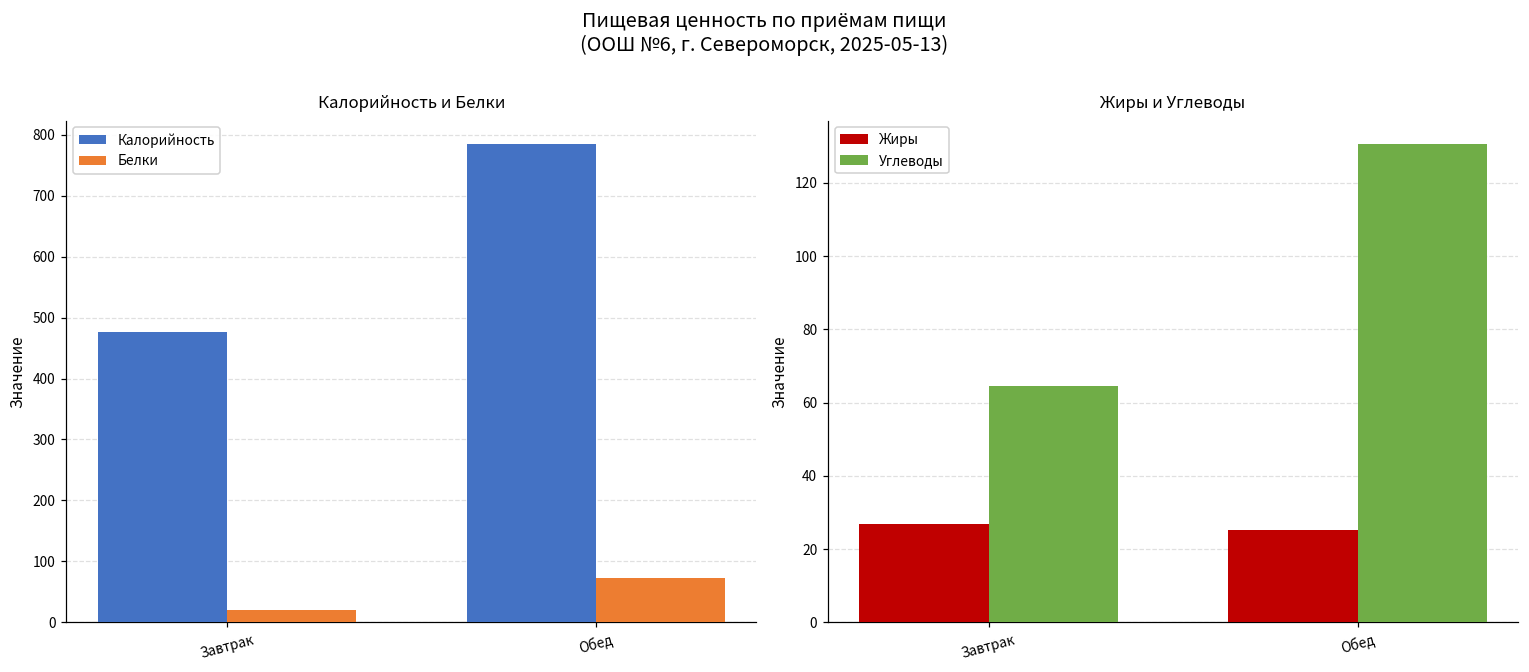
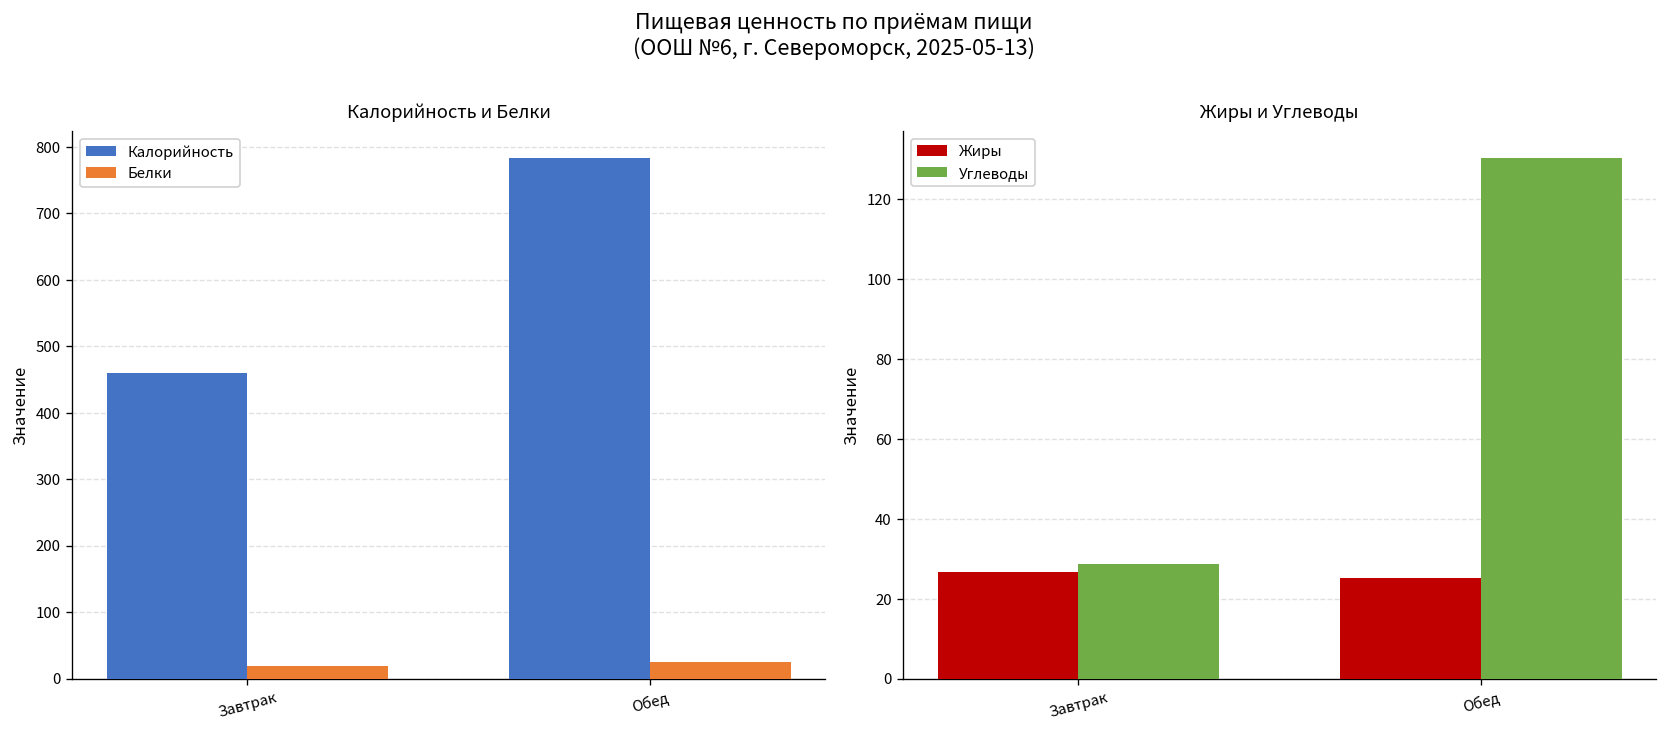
  {
    "Калорийность и Белки": {
      "Калорийность": {
-       "Завтрак": 480,
+       "Завтрак": 460,
        "Обед": 780
      },
      "Белки": {
        "Завтрак": 20,
-       "Обед": 70
+       "Обед": 20
      }
    },
    "Жиры и Углеводы": {
      "Жиры": {
        "Завтрак": 27,
        "Обед": 25
      },
      "Углеводы": {
-       "Завтрак": 65,
+       "Завтрак": 29,
        "Обед": 130
      }
    }
  }
